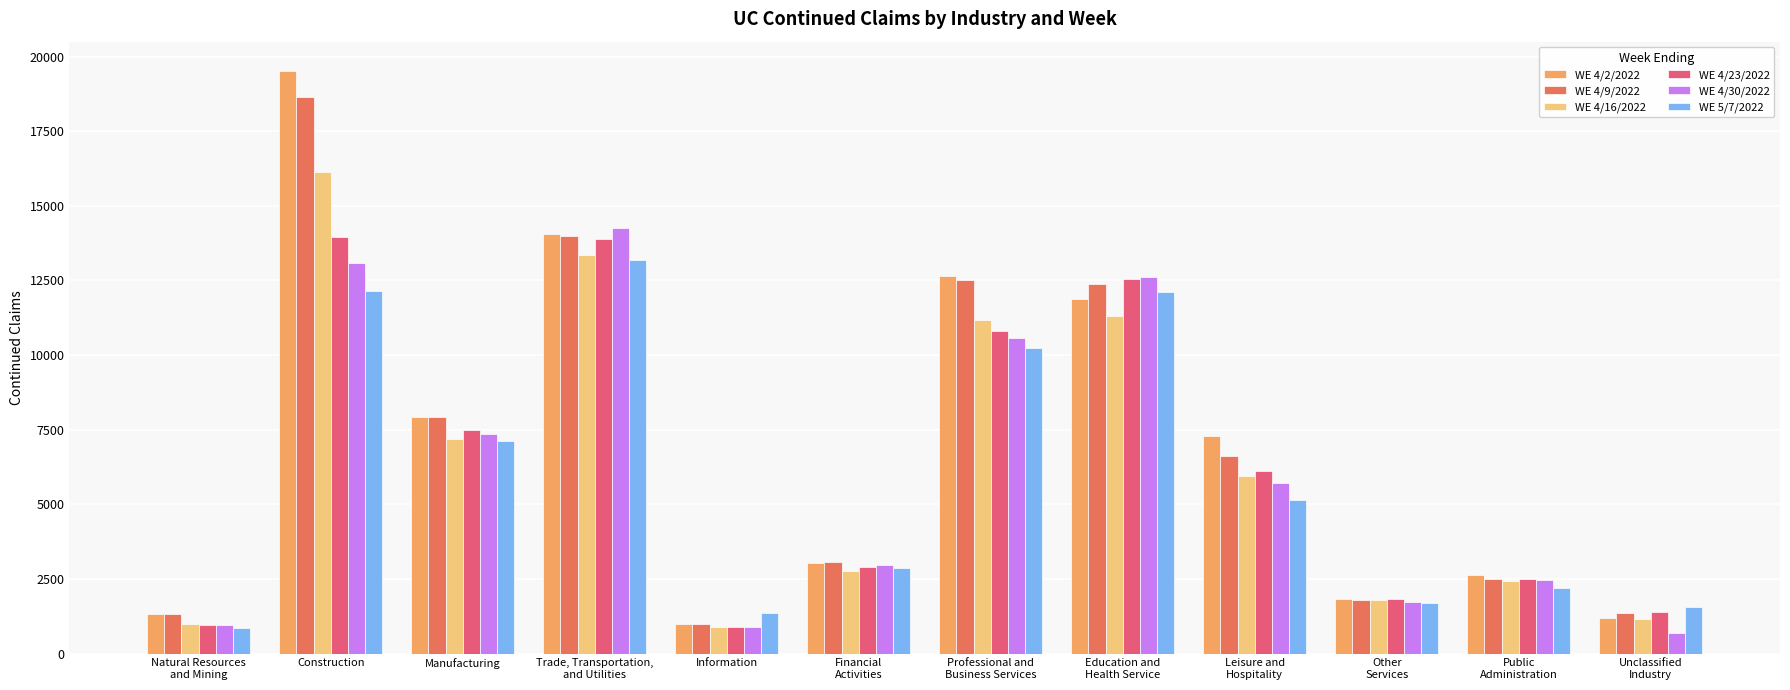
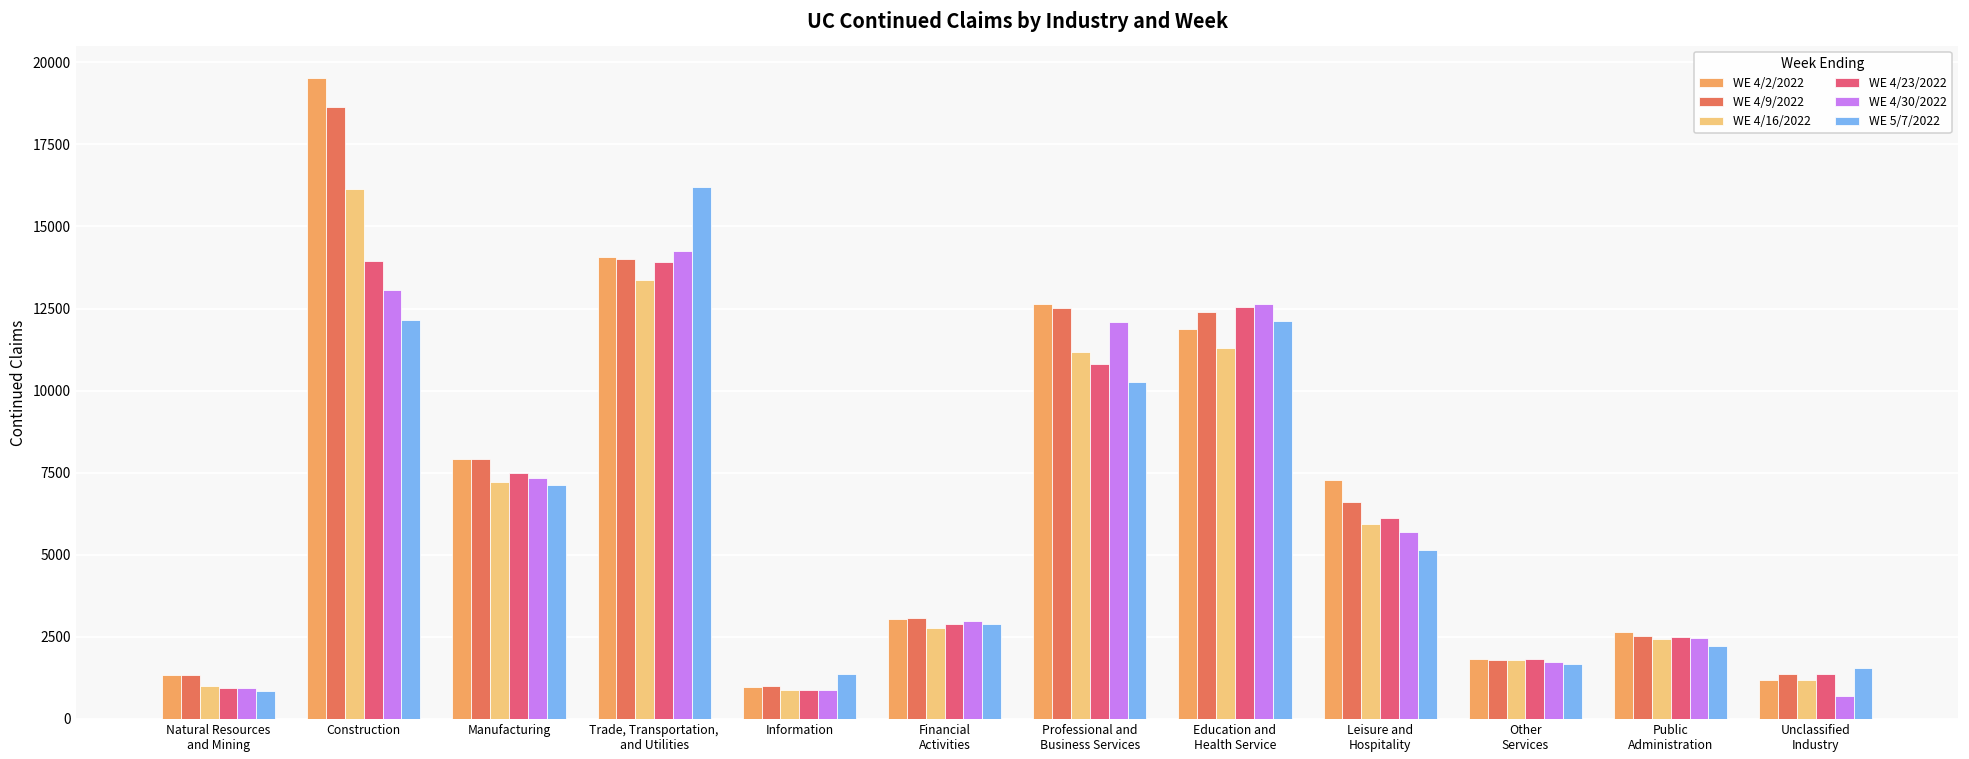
  {
    "WE 4/30/2022": {
      "Natural Resources and Mining": 1000,
      "Construction": 13100,
      "Manufacturing": 7300,
      "Trade, Transportation, and Utilities": 14300,
      "Information": 900,
      "Financial Activities": 3000,
-     "Professional and Business Services": 10600,
+     "Professional and Business Services": 12100,
      "Education and Health Service": 12600,
      "Leisure and Hospitality": 5700,
      "Other Services": 1700,
      "Public Administration": 2500,
      "Unclassified Industry": 700
    },
    "WE 5/7/2022": {
      "Natural Resources and Mining": 800,
      "Construction": 12100,
      "Manufacturing": 7100,
-     "Trade, Transportation, and Utilities": 13200,
+     "Trade, Transportation, and Utilities": 16200,
      "Information": 1400,
      "Financial Activities": 2900,
      "Professional and Business Services": 10300,
      "Education and Health Service": 12100,
      "Leisure and Hospitality": 5200,
      "Other Services": 1700,
      "Public Administration": 2200,
      "Unclassified Industry": 1600
    }
  }
